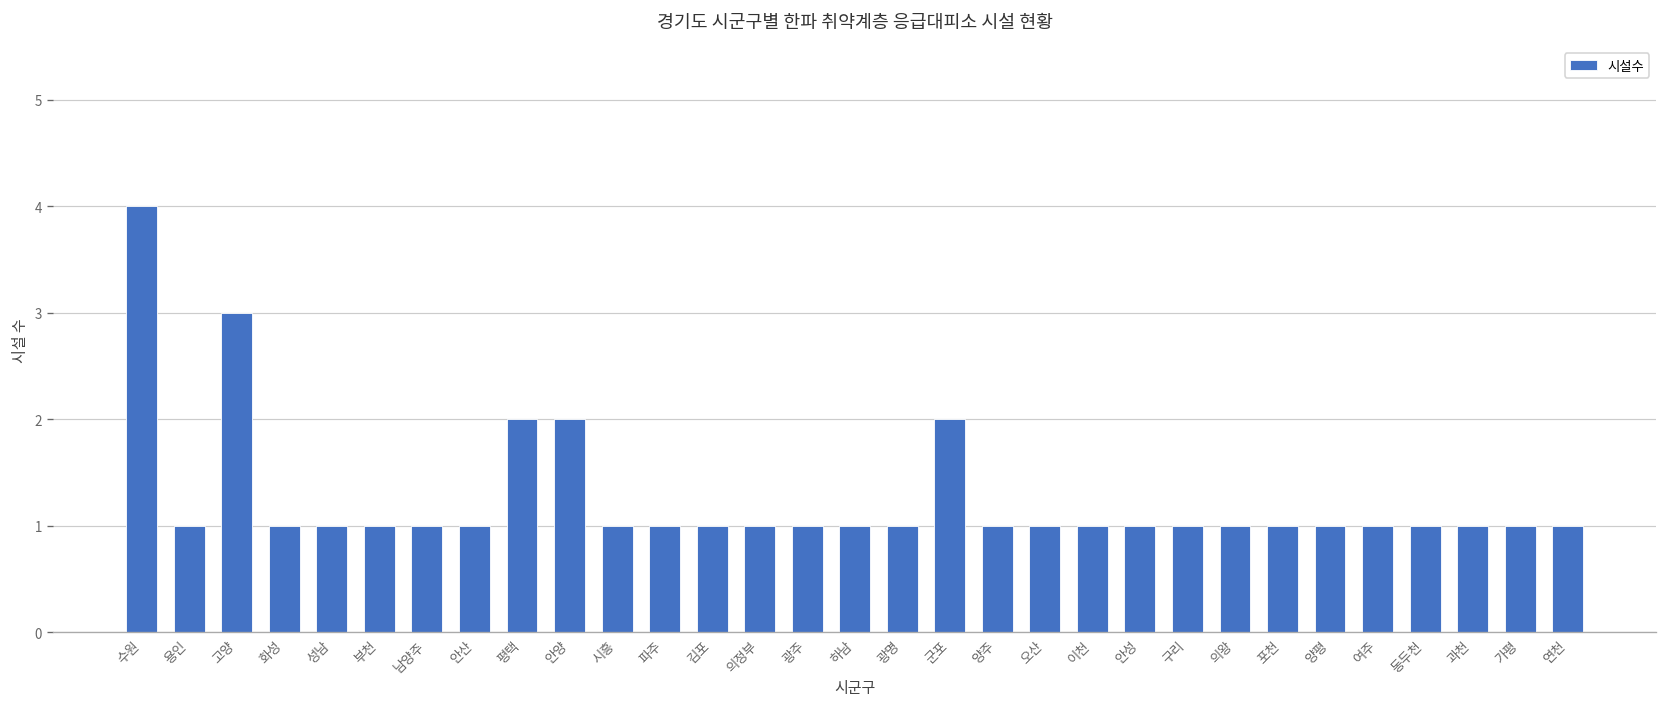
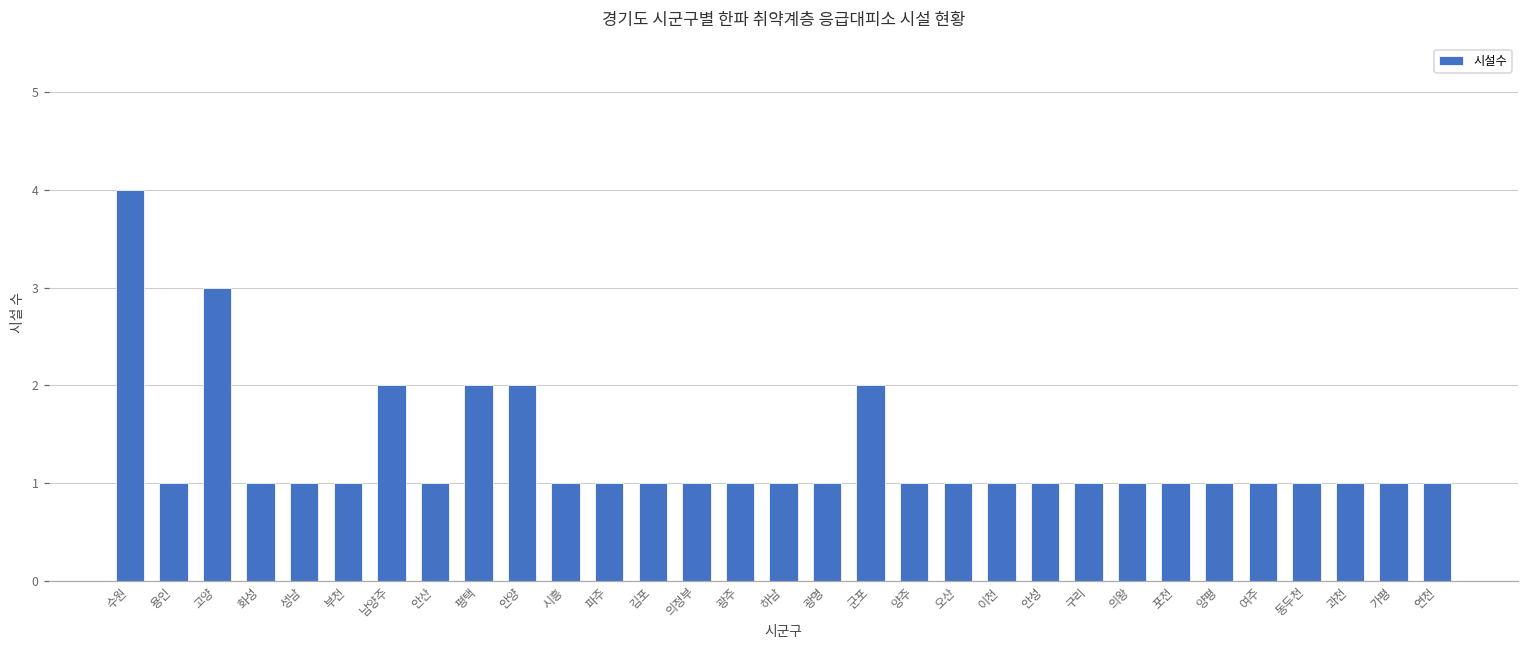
  {
    "수원": 4,
    "용인": 1,
    "고양": 3,
    "화성": 1,
    "성남": 1,
    "부천": 1,
-   "남양주": 1,
+   "남양주": 2,
    "안산": 1,
    "평택": 2,
    "안양": 2,
    "시흥": 1,
    "파주": 1,
    "김포": 1,
    "의정부": 1,
    "광주": 1,
    "하남": 1,
    "광명": 1,
    "군포": 2,
    "양주": 1,
    "오산": 1,
    "이천": 1,
    "안성": 1,
    "구리": 1,
    "의왕": 1,
    "포천": 1,
    "양평": 1,
    "여주": 1,
    "동두천": 1,
    "과천": 1,
    "가평": 1,
    "연천": 1
  }
